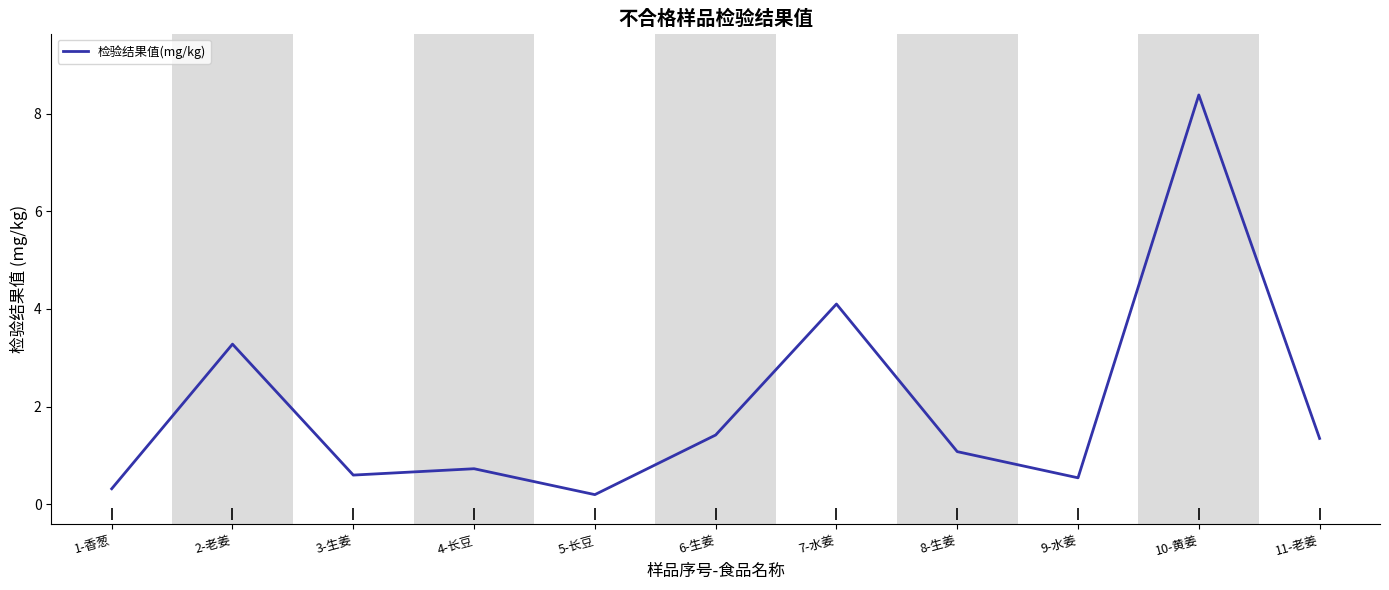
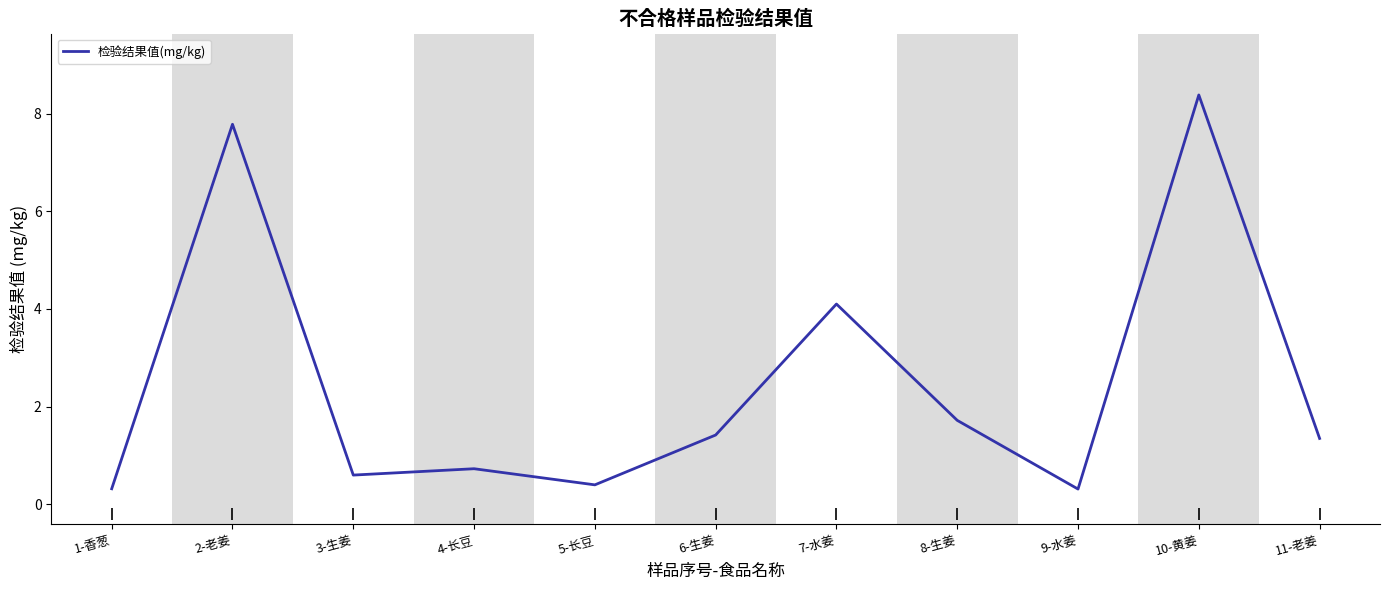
  {
    "检验结果值(mg/kg)": {
      "1-香葱": 0.3,
-     "2-老姜": 3.3,
+     "2-老姜": 7.8,
      "3-生姜": 0.6,
      "4-长豆": 0.7,
-     "5-长豆": 0.2,
+     "5-长豆": 0.4,
      "6-生姜": 1.4,
      "7-水姜": 4.1,
-     "8-生姜": 1.1,
-     "9-水姜": 0.5,
+     "8-生姜": 1.7,
+     "9-水姜": 0.3,
      "10-黄姜": 8.4,
      "11-老姜": 1.4
    }
  }
